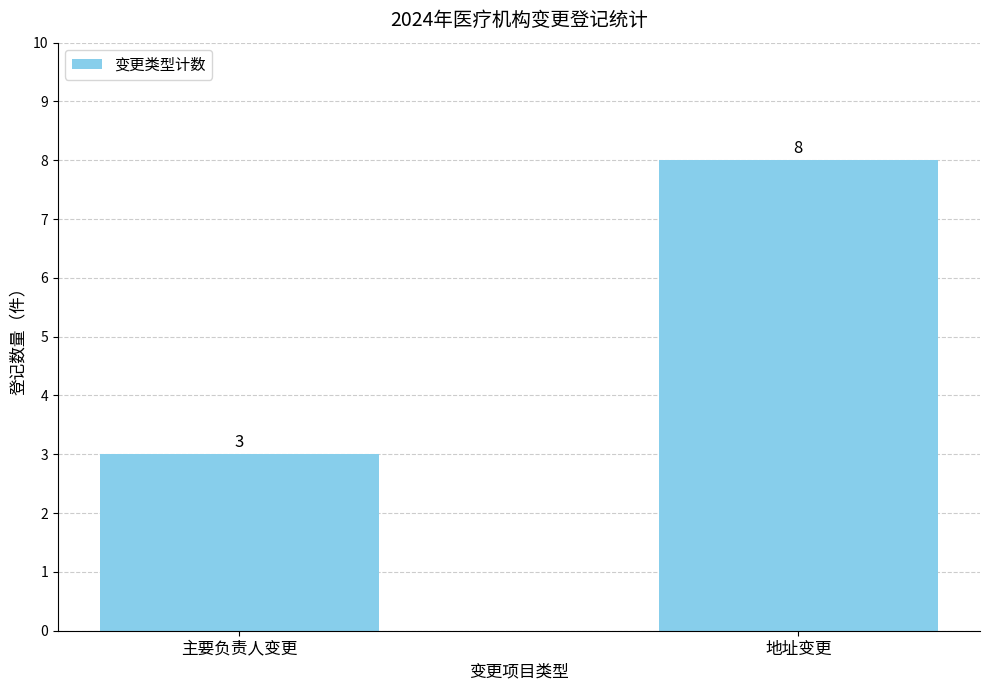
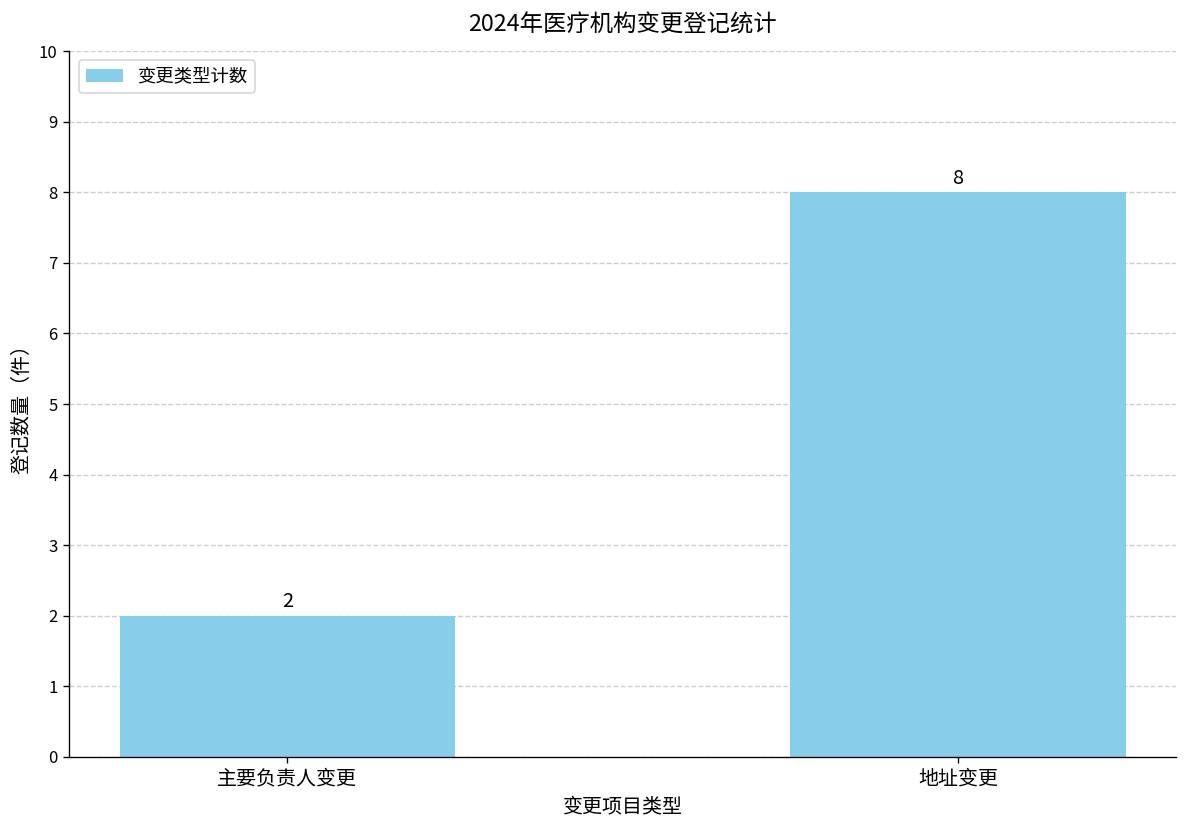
  {
-   "主要负责人变更": 3,
+   "主要负责人变更": 2,
    "地址变更": 8
  }
